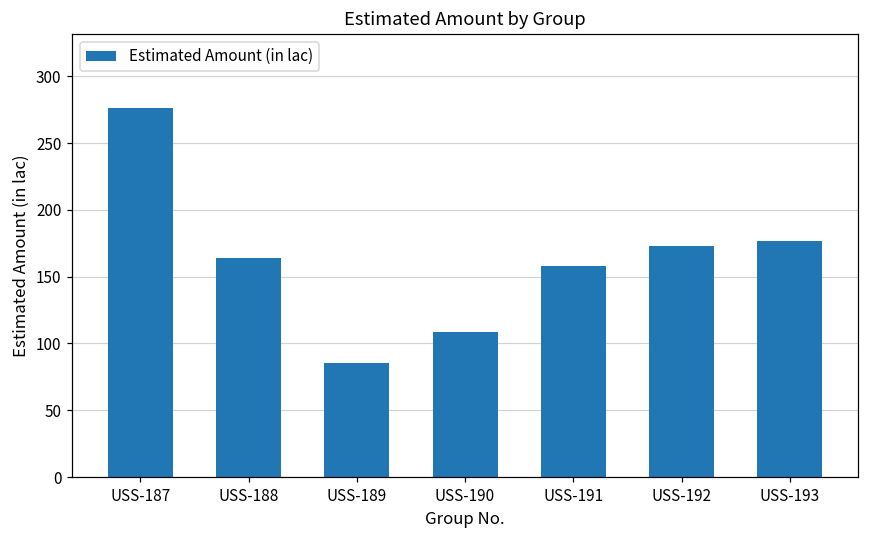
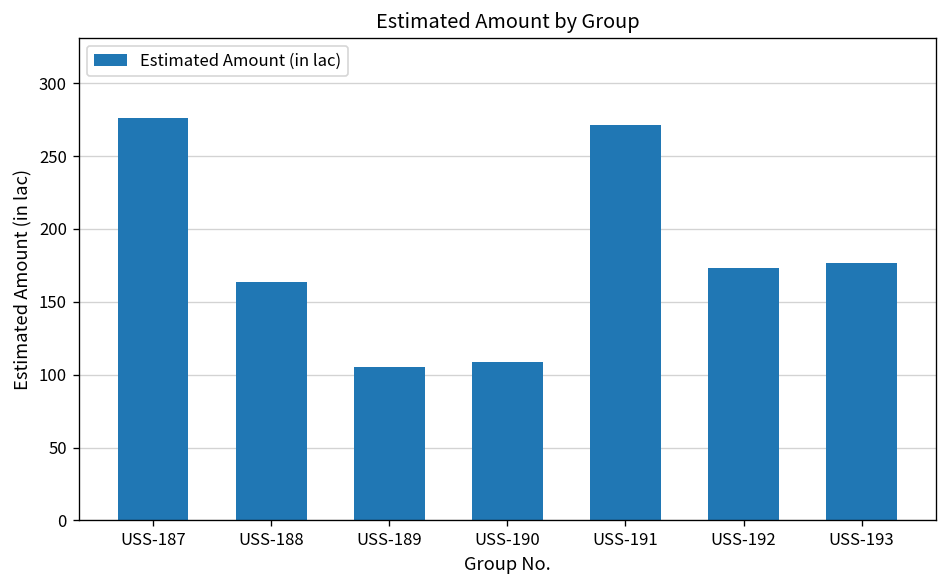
  {
    "USS-187": 276,
    "USS-188": 164,
-   "USS-189": 86,
+   "USS-189": 106,
    "USS-190": 109,
-   "USS-191": 158,
+   "USS-191": 271,
    "USS-192": 173,
    "USS-193": 176
  }
